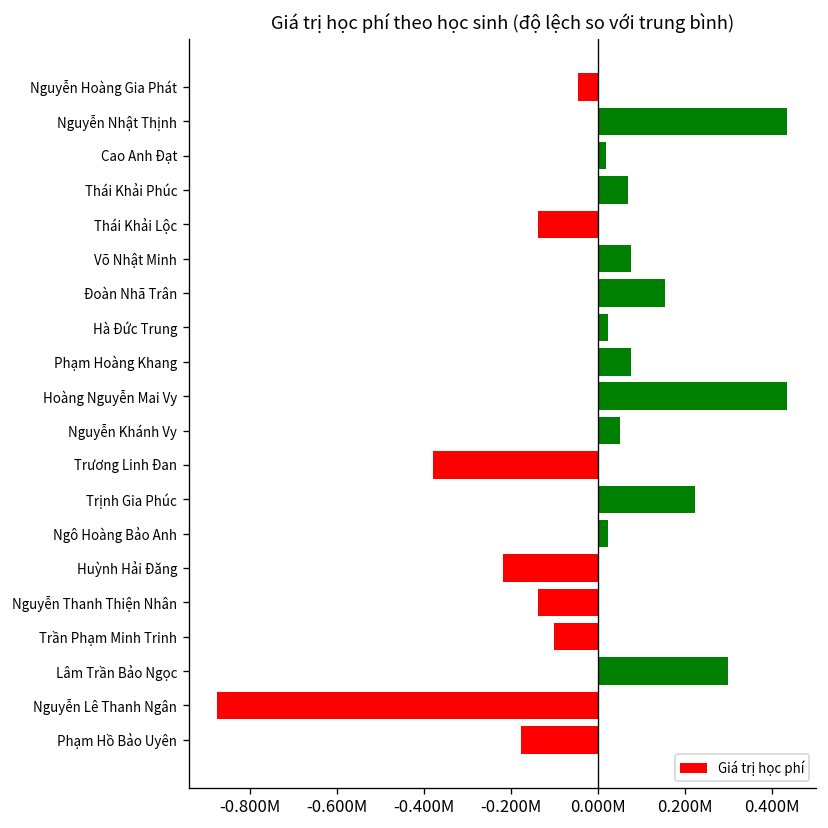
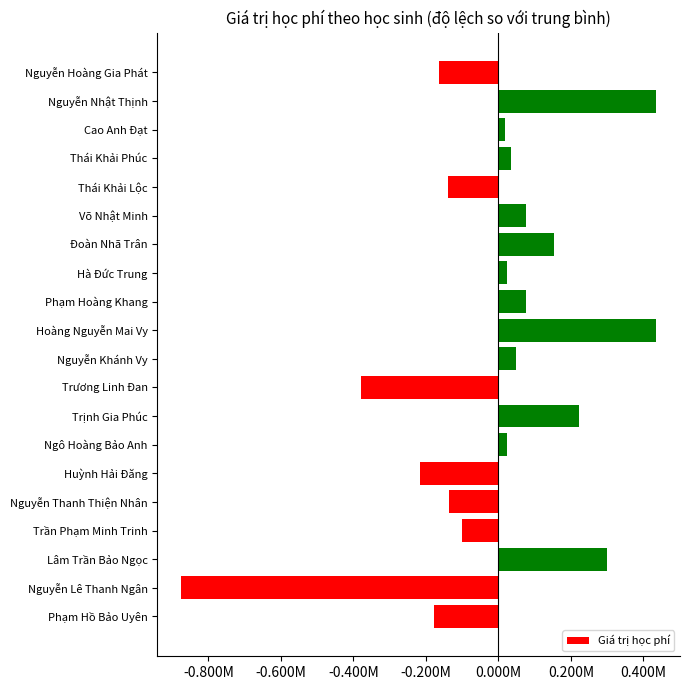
  {
-   "Nguyễn Hoàng Gia Phát": -50000,
+   "Nguyễn Hoàng Gia Phát": -160000,
    "Nguyễn Nhật Thịnh": 440000,
    "Cao Anh Đạt": 20000,
-   "Thái Khải Phúc": 70000,
+   "Thái Khải Phúc": 40000,
    "Thái Khải Lộc": -140000,
    "Võ Nhật Minh": 80000,
    "Đoàn Nhã Trân": 150000,
    "Hà Đức Trung": 20000,
    "Phạm Hoàng Khang": 80000,
    "Hoàng Nguyễn Mai Vy": 430000,
    "Nguyễn Khánh Vy": 50000,
    "Trương Linh Đan": -380000,
    "Trịnh Gia Phúc": 220000,
    "Ngô Hoàng Bảo Anh": 20000,
    "Huỳnh Hải Đăng": -220000,
    "Nguyễn Thanh Thiện Nhân": -140000,
    "Trần Phạm Minh Trinh": -100000,
    "Lâm Trần Bảo Ngọc": 300000,
    "Nguyễn Lê Thanh Ngân": -880000,
    "Phạm Hồ Bảo Uyên": -180000
  }
